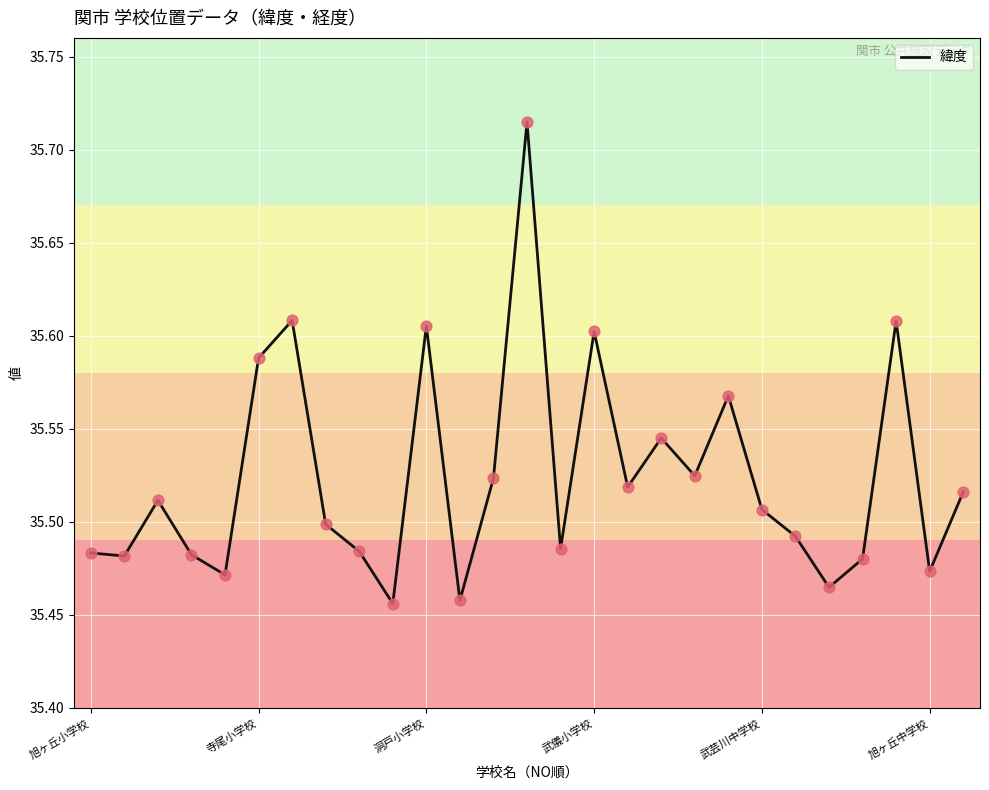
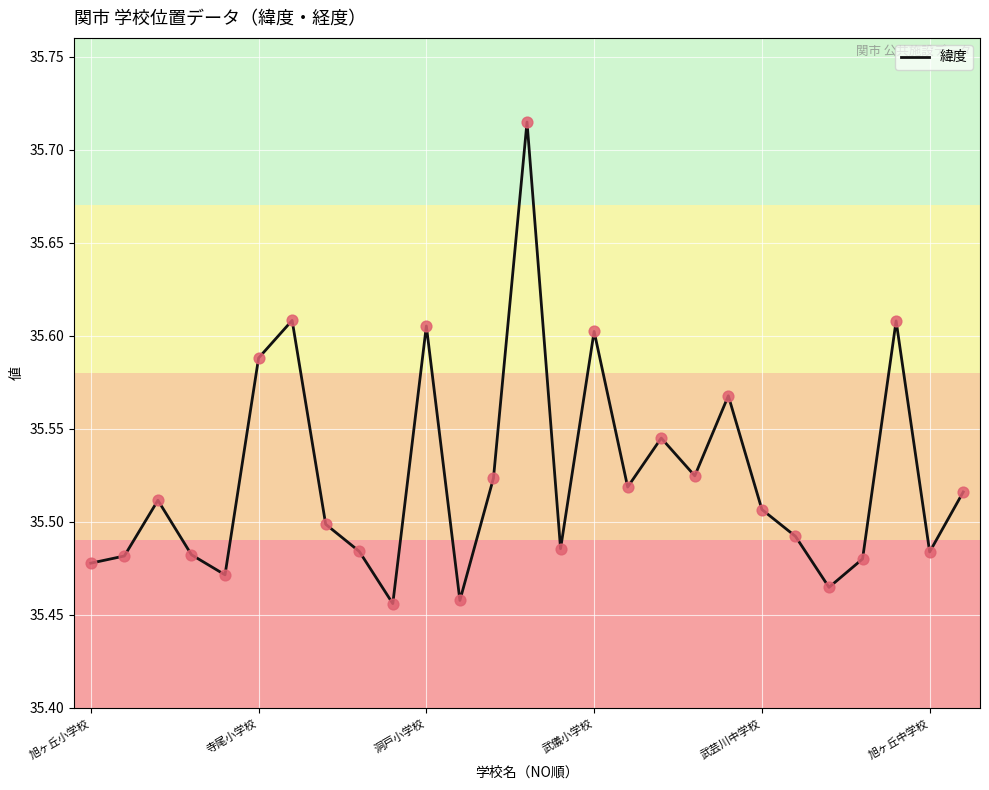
  {
-   "旭ヶ丘小学校": 35.483,
+   "旭ヶ丘小学校": 35.478,
    "寺尾小学校": 35.588,
    "洞戸小学校": 35.605,
    "武儀小学校": 35.602,
    "武芸川中学校": 35.507,
-   "旭ヶ丘中学校": 35.473
+   "旭ヶ丘中学校": 35.484
  }
